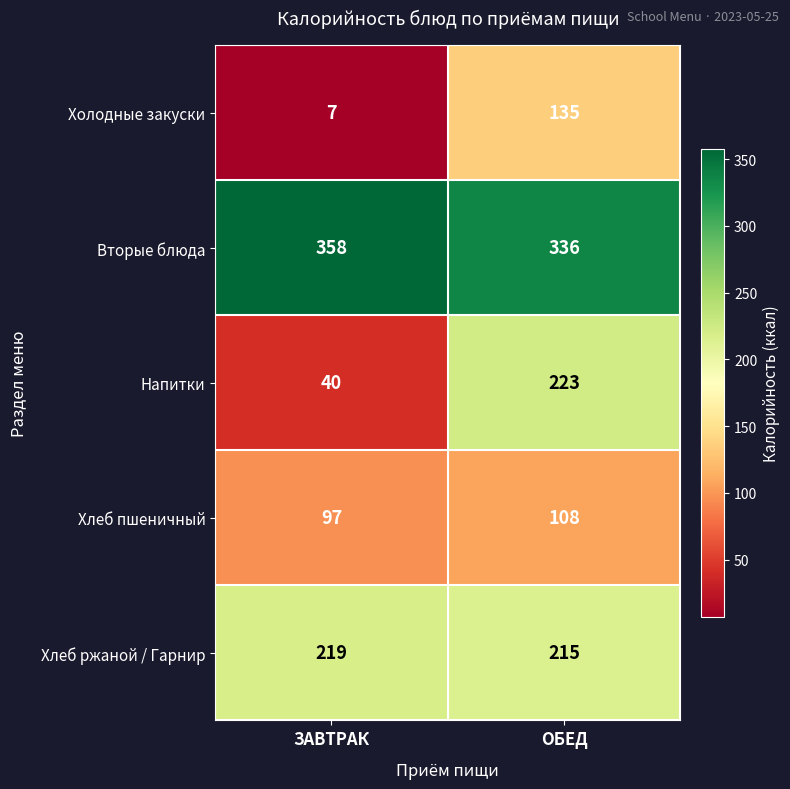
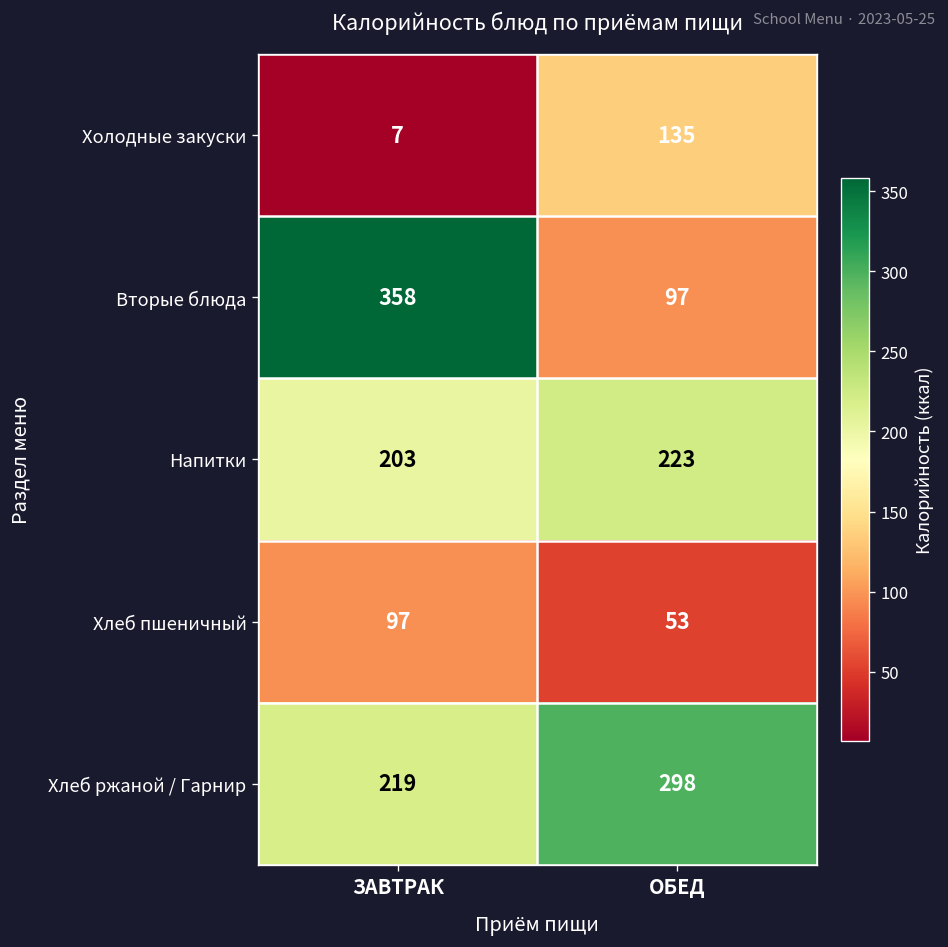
  {
    "Холодные закуски": {
      "ЗАВТРАК": 7,
      "ОБЕД": 135
    },
    "Вторые блюда": {
      "ЗАВТРАК": 358,
-     "ОБЕД": 336
+     "ОБЕД": 97
    },
    "Напитки": {
-     "ЗАВТРАК": 40,
+     "ЗАВТРАК": 203,
      "ОБЕД": 223
    },
    "Хлеб пшеничный": {
      "ЗАВТРАК": 97,
-     "ОБЕД": 108
+     "ОБЕД": 53
    },
    "Хлеб ржаной / Гарнир": {
      "ЗАВТРАК": 219,
-     "ОБЕД": 215
+     "ОБЕД": 298
    }
  }
